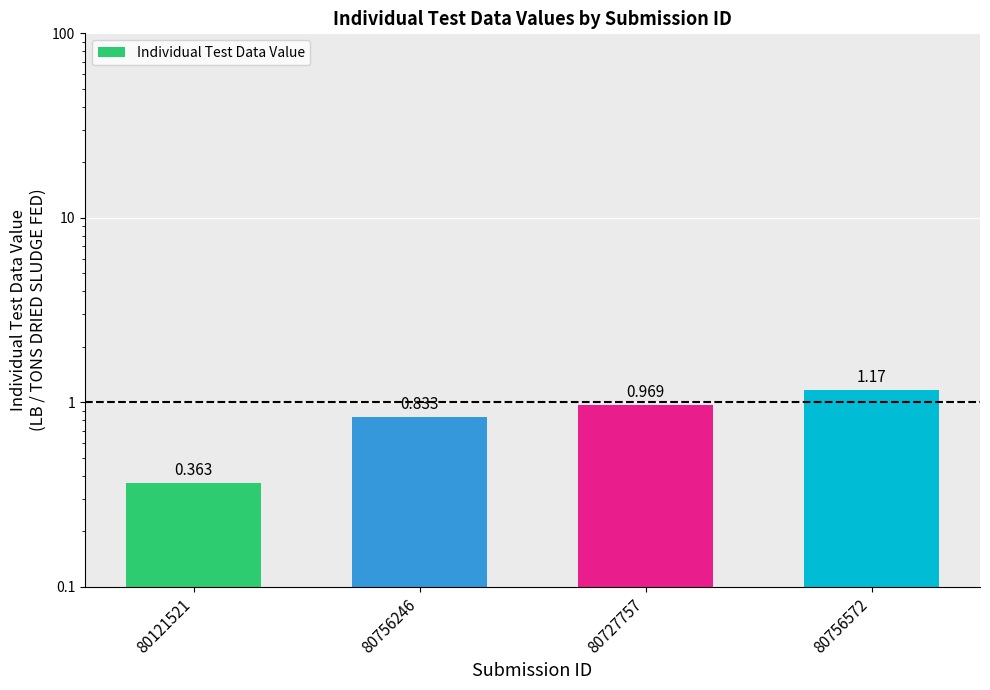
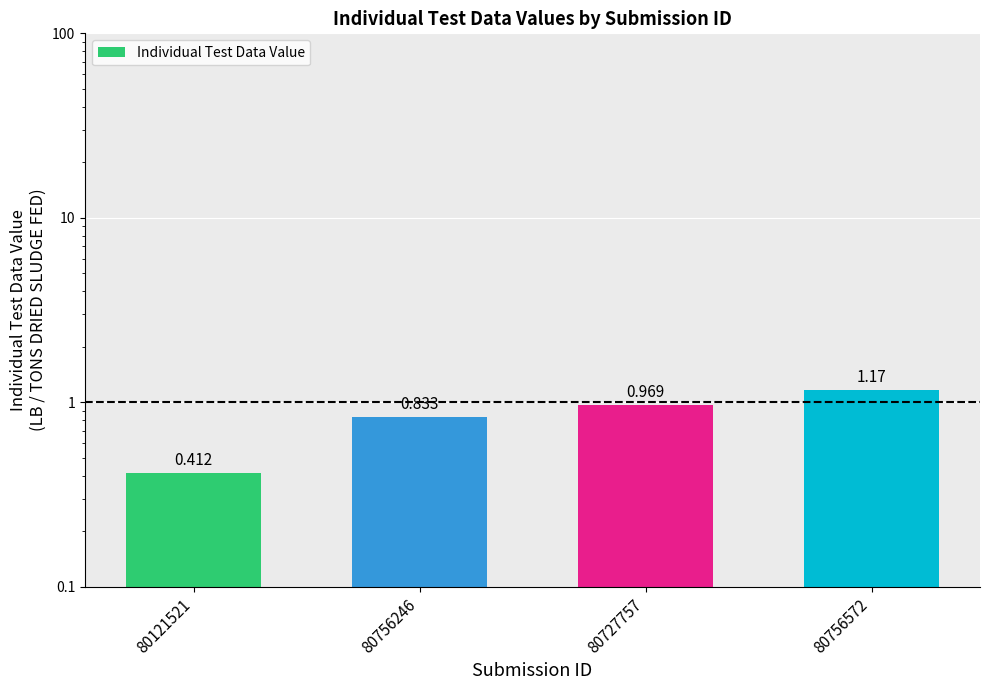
  {
-   "80121521": 0.363,
+   "80121521": 0.412,
    "80756246": 0.833,
    "80727757": 0.969,
    "80756572": 1.17
  }
